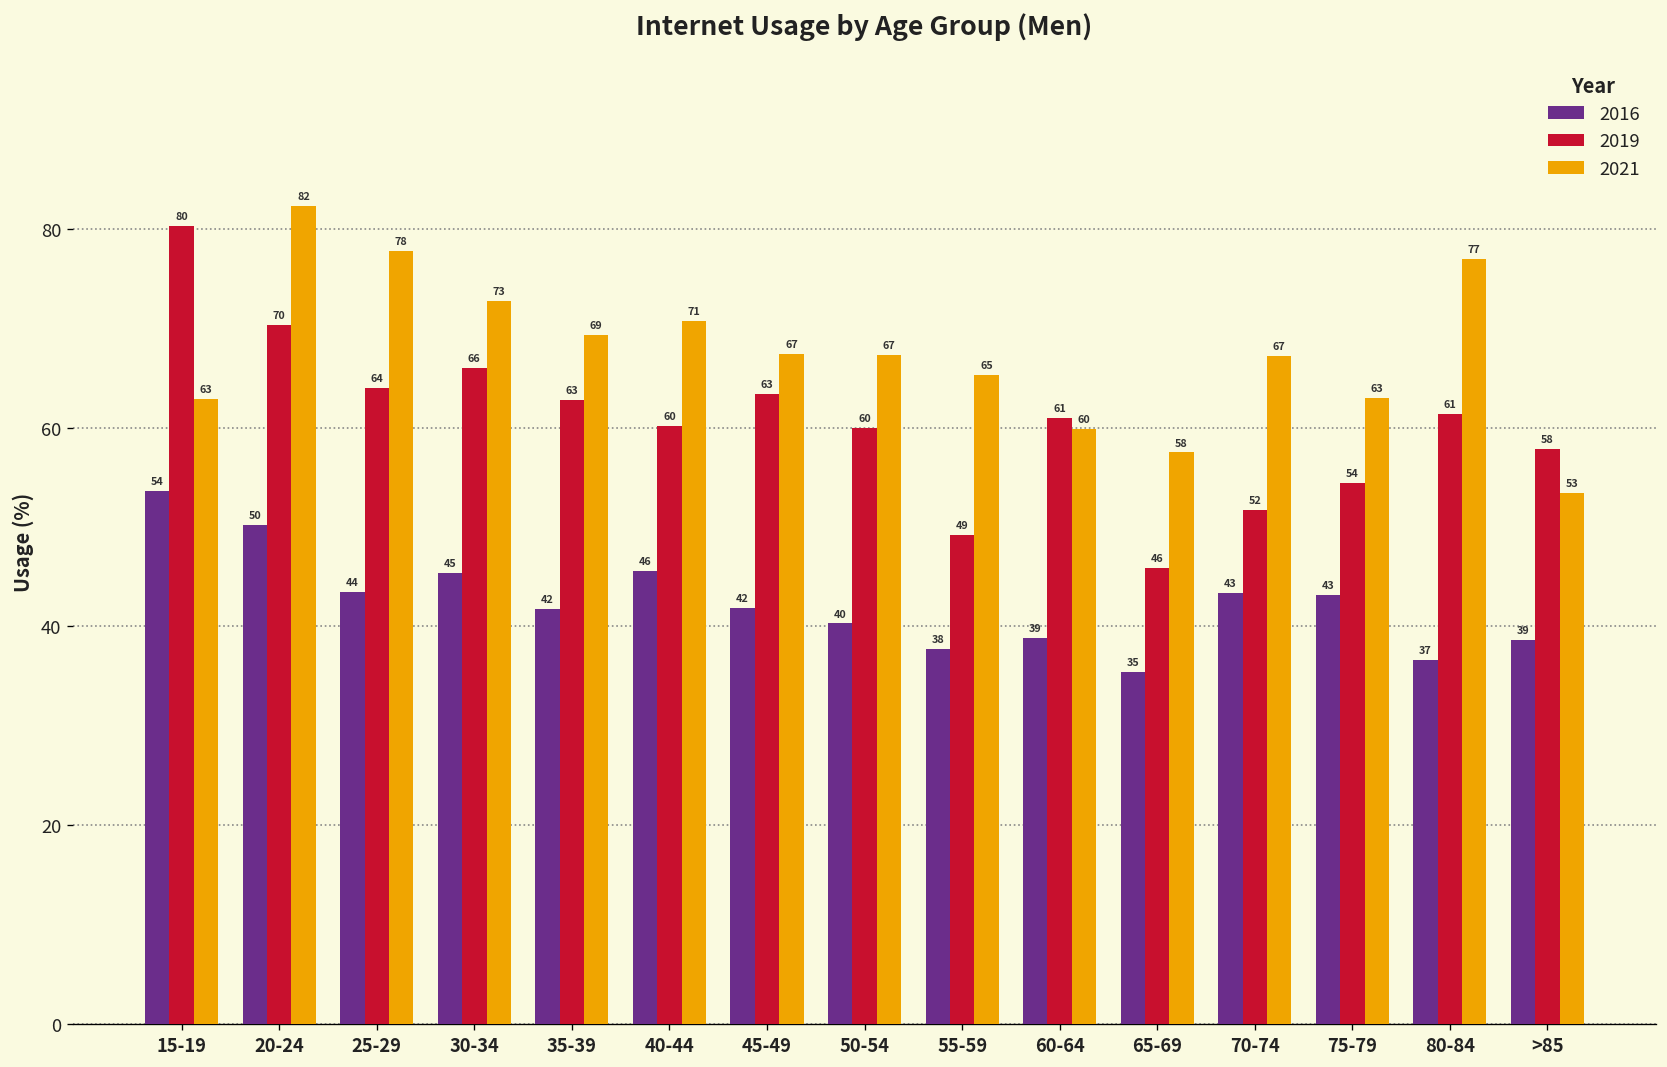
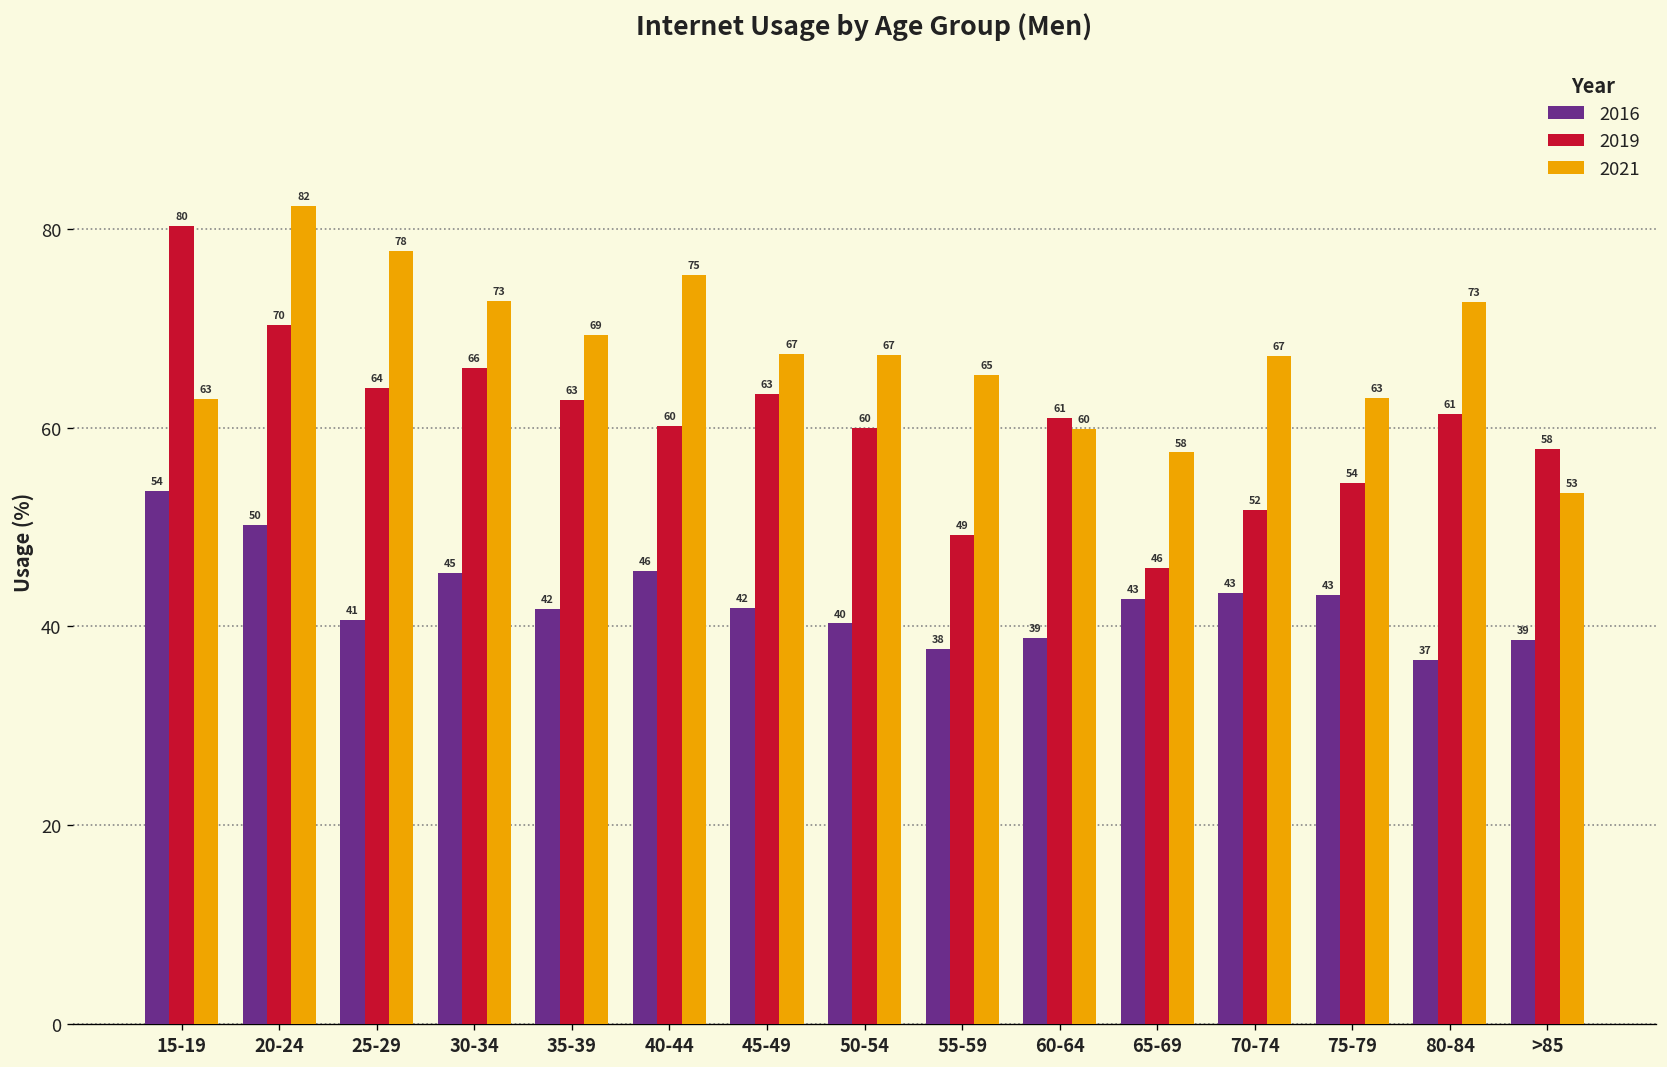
  {
    "2016": {
      "15-19": 54,
      "20-24": 50,
-     "25-29": 44,
+     "25-29": 41,
      "30-34": 45,
      "35-39": 42,
      "40-44": 46,
      "45-49": 42,
      "50-54": 40,
      "55-59": 38,
      "60-64": 39,
-     "65-69": 35,
+     "65-69": 43,
      "70-74": 43,
      "75-79": 43,
      "80-84": 37,
      ">85": 39
    },
    "2019": {
      "15-19": 80,
      "20-24": 70,
      "25-29": 64,
      "30-34": 66,
      "35-39": 63,
      "40-44": 60,
      "45-49": 63,
      "50-54": 60,
      "55-59": 49,
      "60-64": 61,
      "65-69": 46,
      "70-74": 52,
      "75-79": 54,
      "80-84": 61,
      ">85": 58
    },
    "2021": {
      "15-19": 63,
      "20-24": 82,
      "25-29": 78,
      "30-34": 73,
      "35-39": 69,
-     "40-44": 71,
+     "40-44": 75,
      "45-49": 67,
      "50-54": 67,
      "55-59": 65,
      "60-64": 60,
      "65-69": 58,
      "70-74": 67,
      "75-79": 63,
-     "80-84": 77,
+     "80-84": 73,
      ">85": 53
    }
  }
